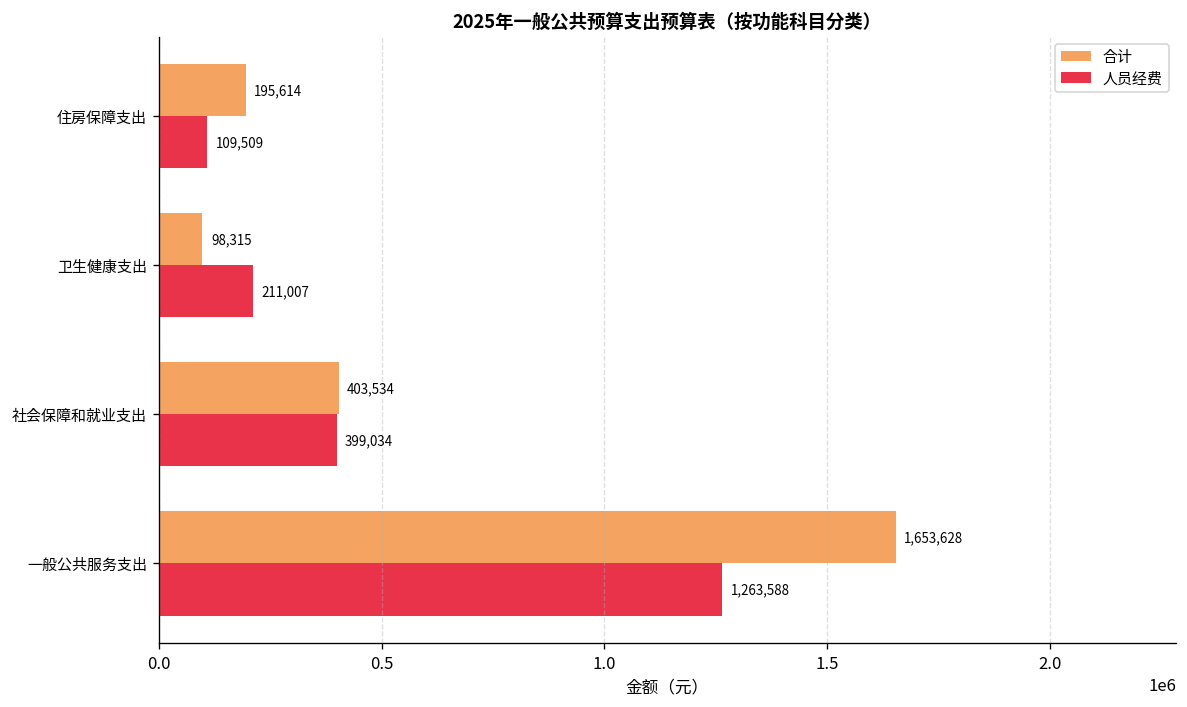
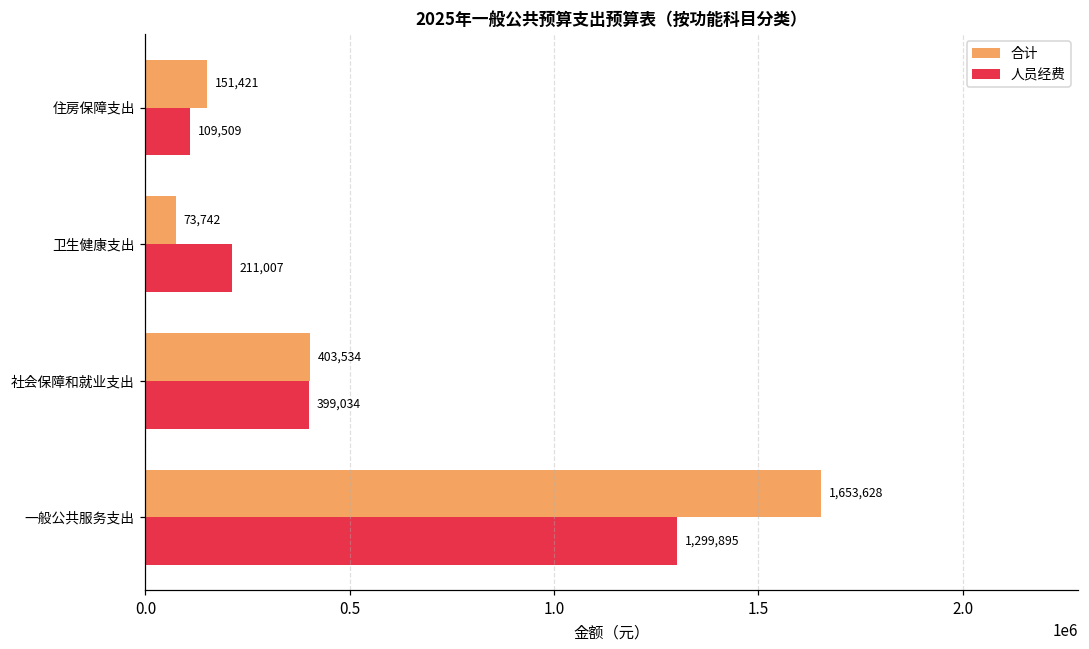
  {
    "合计": {
-     "住房保障支出": "195,614",
-     "卫生健康支出": "98,315",
+     "住房保障支出": "151,421",
+     "卫生健康支出": "73,742",
      "社会保障和就业支出": "403,534",
      "一般公共服务支出": "1,653,628"
    },
    "人员经费": {
      "住房保障支出": "109,509",
      "卫生健康支出": "211,007",
      "社会保障和就业支出": "399,034",
-     "一般公共服务支出": "1,263,588"
+     "一般公共服务支出": "1,299,895"
    }
  }
